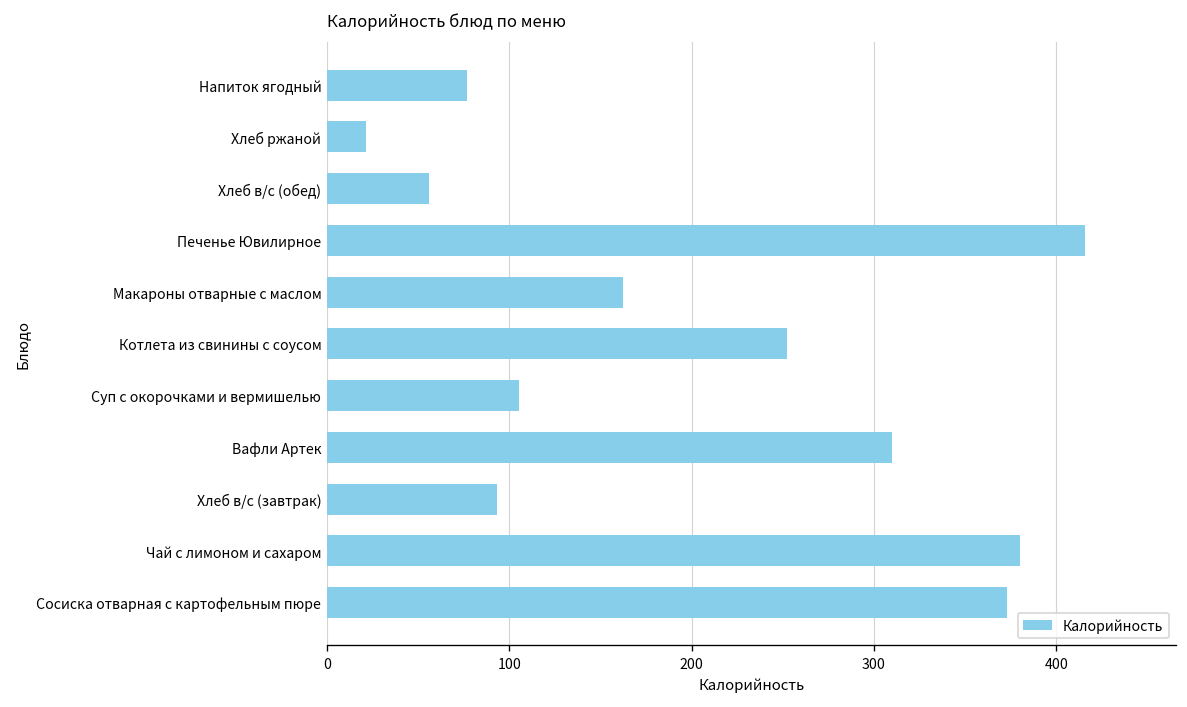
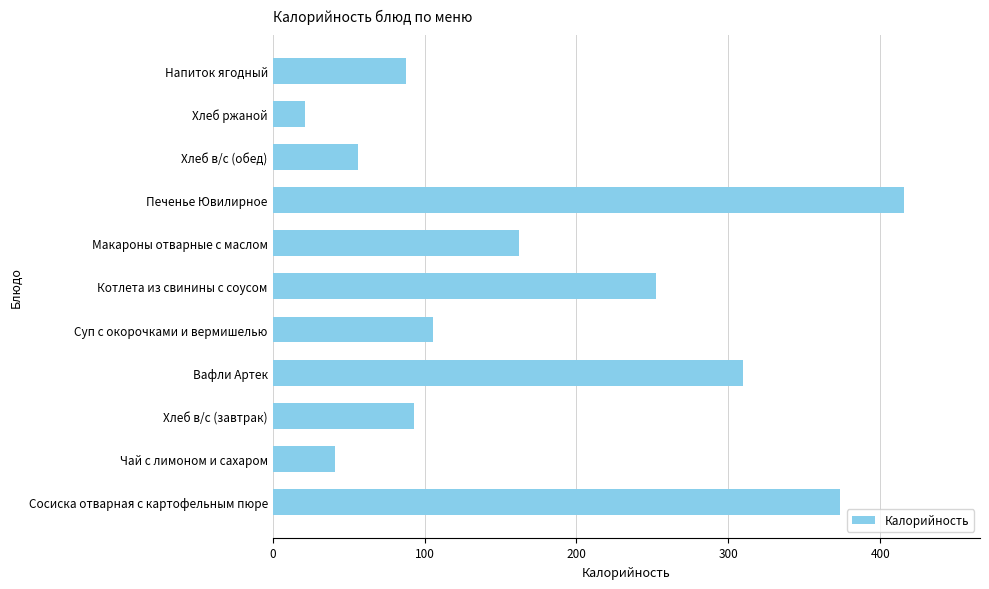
  {
-   "Напиток ягодный": 77,
+   "Напиток ягодный": 88,
    "Хлеб ржаной": 22,
    "Хлеб в/с (обед)": 56,
    "Печенье Ювилирное": 416,
    "Макароны отварные с маслом": 162,
    "Котлета из свинины с соусом": 252,
    "Суп с окорочками и вермишелью": 105,
    "Вафли Артек": 310,
    "Хлеб в/с (завтрак)": 93,
-   "Чай с лимоном и сахаром": 380,
+   "Чай с лимоном и сахаром": 41,
    "Сосиска отварная с картофельным пюре": 373
  }
